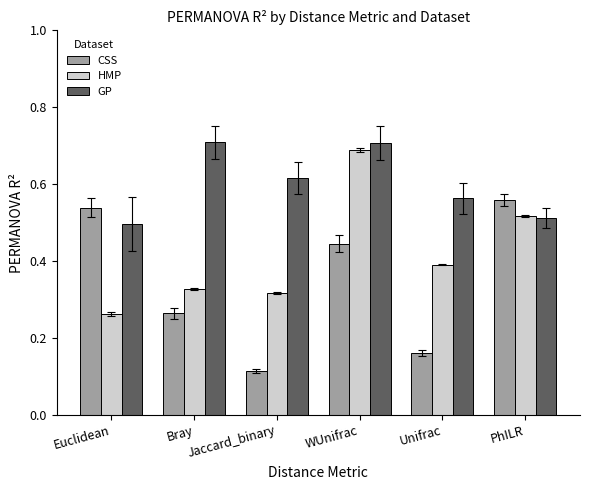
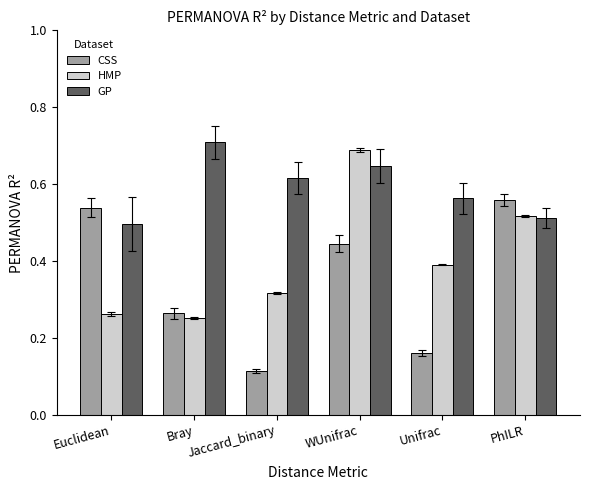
  {
    "CSS": {
      "Euclidean": 0.54,
      "Bray": 0.26,
      "Jaccard_binary": 0.11,
      "WUnifrac": 0.45,
      "Unifrac": 0.16,
      "PhILR": 0.56
    },
    "HMP": {
      "Euclidean": 0.26,
-     "Bray": 0.33,
+     "Bray": 0.25,
      "Jaccard_binary": 0.32,
      "WUnifrac": 0.69,
      "Unifrac": 0.39,
      "PhILR": 0.52
    },
    "GP": {
      "Euclidean": 0.50,
      "Bray": 0.71,
      "Jaccard_binary": 0.62,
-     "WUnifrac": 0.71,
+     "WUnifrac": 0.65,
      "Unifrac": 0.56,
      "PhILR": 0.51
    }
  }
